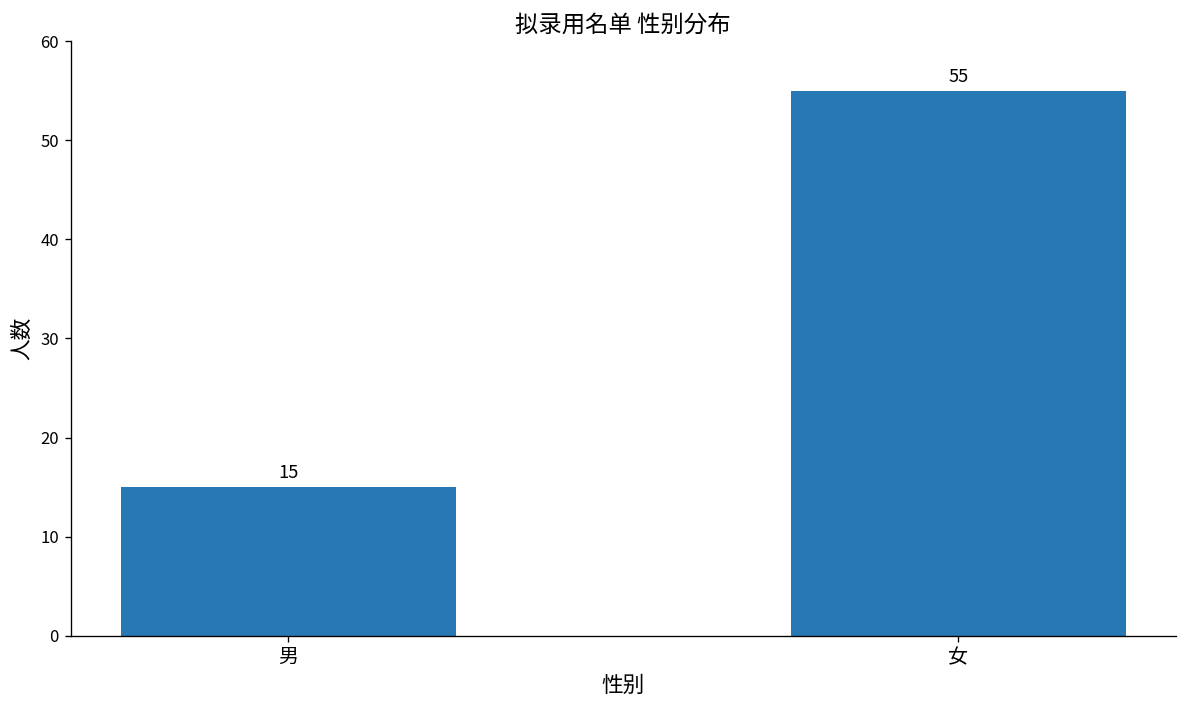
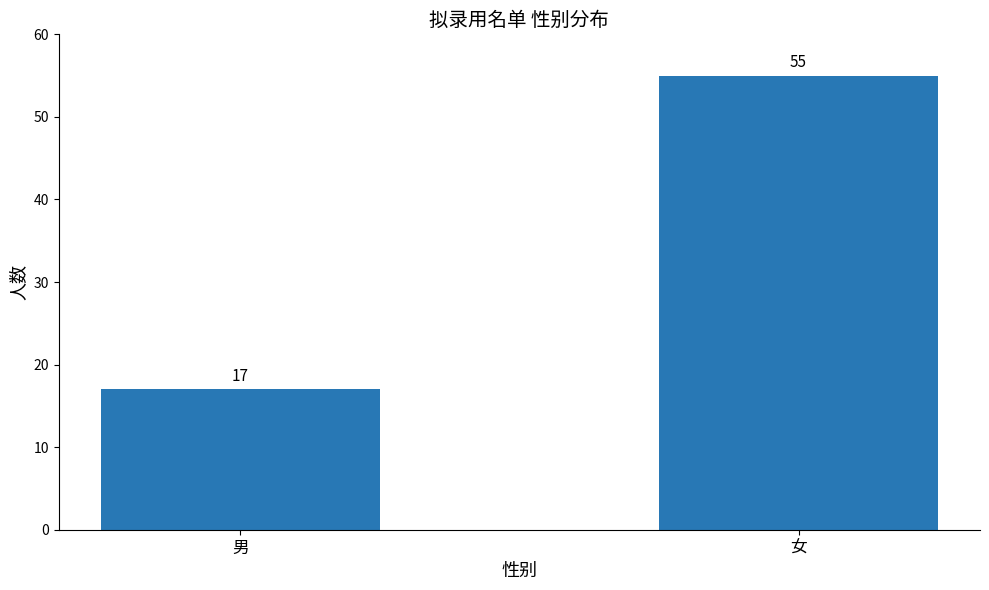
  {
-   "男": 15,
+   "男": 17,
    "女": 55
  }
